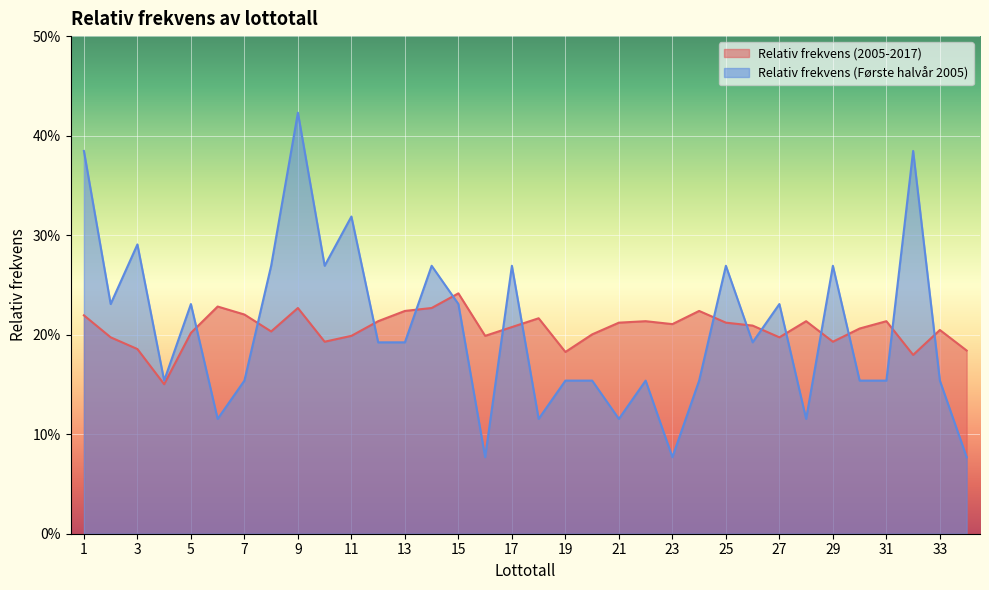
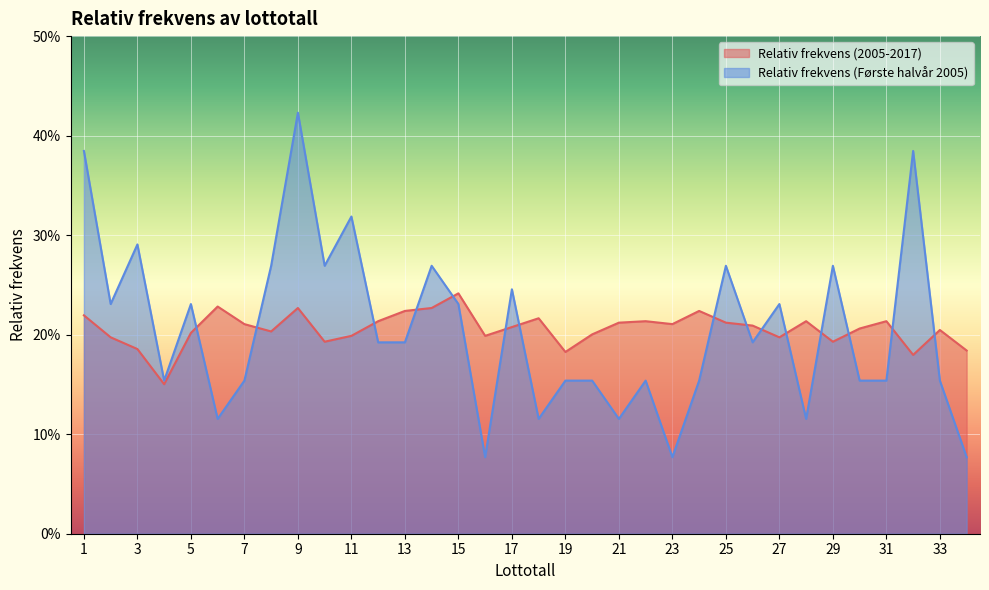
  {
    "Relativ frekvens (2005-2017)": {
      "1": "22%",
      "3": "19%",
      "5": "20%",
-     "7": "22%",
+     "7": "21%",
      "9": "23%",
      "11": "20%",
      "13": "22%",
      "15": "24%",
      "17": "21%",
      "19": "18%",
      "21": "21%",
      "23": "21%",
      "25": "21%",
      "27": "20%",
      "29": "19%",
      "31": "21%",
      "33": "20%"
    },
    "Relativ frekvens (Første halvår 2005)": {
      "1": "38%",
      "3": "29%",
      "5": "23%",
      "7": "15%",
      "9": "42%",
      "11": "32%",
      "13": "19%",
      "15": "23%",
-     "17": "27%",
+     "17": "25%",
      "19": "15%",
      "21": "12%",
      "23": "8%",
      "25": "27%",
      "27": "23%",
      "29": "27%",
      "31": "15%",
      "33": "15%"
    }
  }
